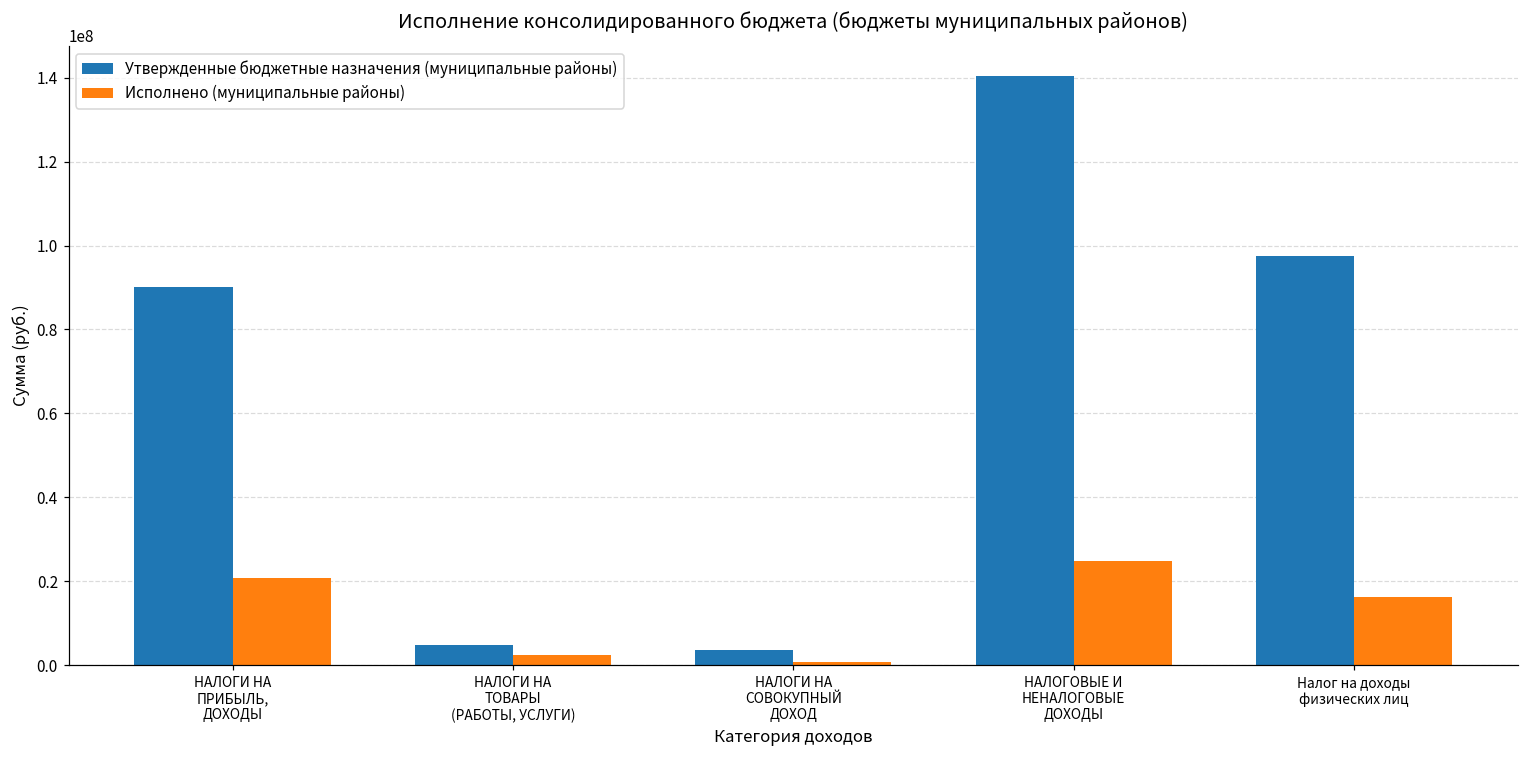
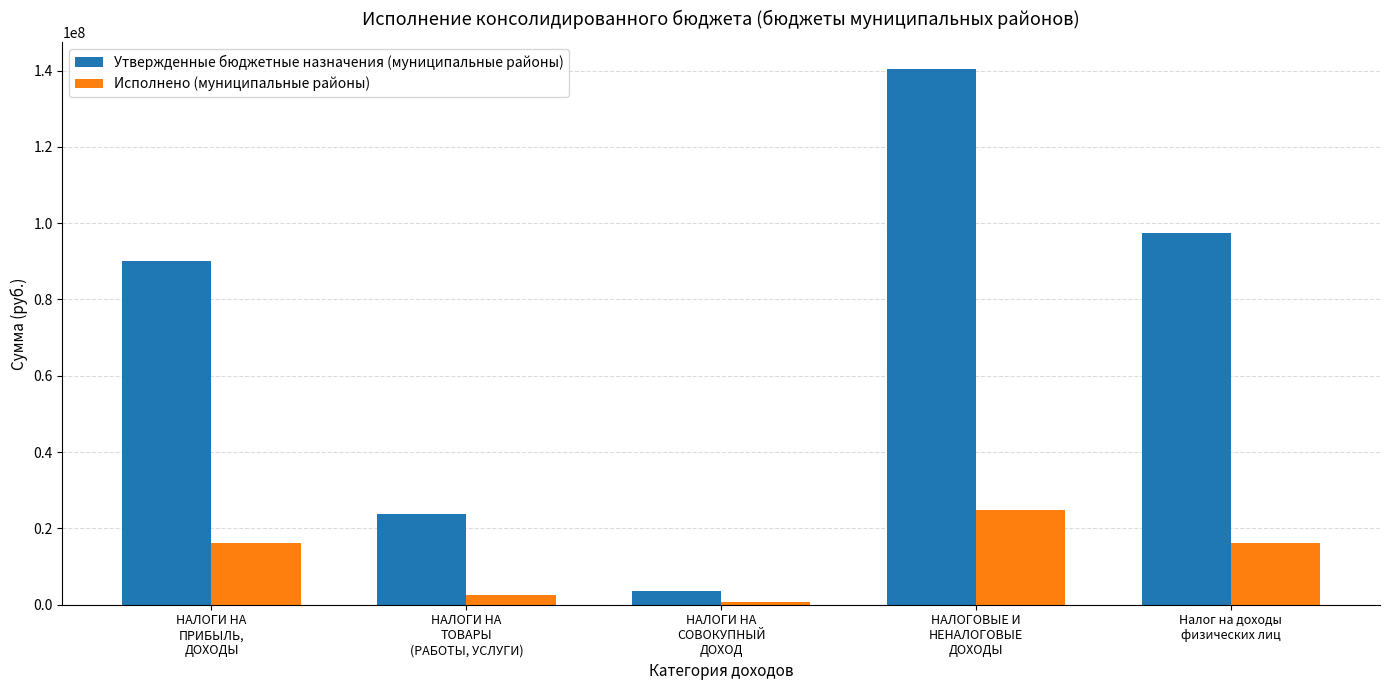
  {
    "Утвержденные бюджетные назначения (муниципальные районы)": {
      "НАЛОГИ НА ПРИБЫЛЬ, ДОХОДЫ": 90000000,
-     "НАЛОГИ НА ТОВАРЫ (РАБОТЫ, УСЛУГИ)": 5000000,
+     "НАЛОГИ НА ТОВАРЫ (РАБОТЫ, УСЛУГИ)": 24000000,
      "НАЛОГИ НА СОВОКУПНЫЙ ДОХОД": 4000000,
      "НАЛОГОВЫЕ И НЕНАЛОГОВЫЕ ДОХОДЫ": 140000000,
      "Налог на доходы физических лиц": 97000000
    },
    "Исполнено (муниципальные районы)": {
-     "НАЛОГИ НА ПРИБЫЛЬ, ДОХОДЫ": 21000000,
+     "НАЛОГИ НА ПРИБЫЛЬ, ДОХОДЫ": 16000000,
      "НАЛОГИ НА ТОВАРЫ (РАБОТЫ, УСЛУГИ)": 3000000,
      "НАЛОГИ НА СОВОКУПНЫЙ ДОХОД": 1000000,
      "НАЛОГОВЫЕ И НЕНАЛОГОВЫЕ ДОХОДЫ": 25000000,
      "Налог на доходы физических лиц": 16000000
    }
  }
